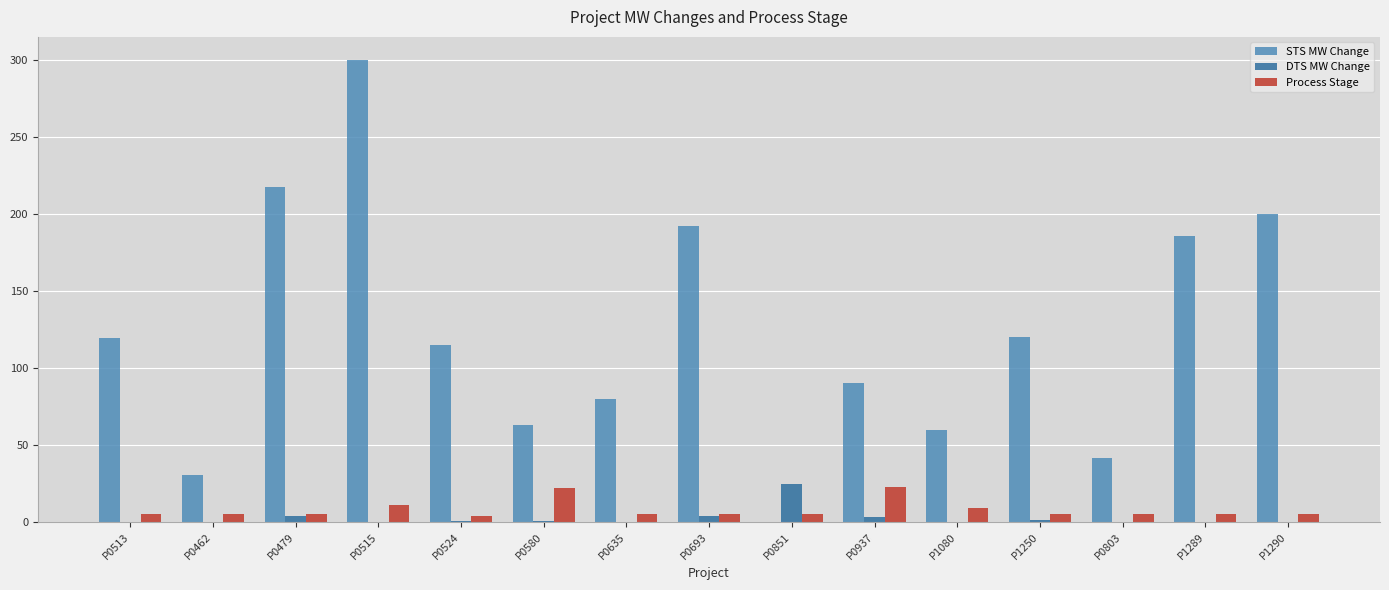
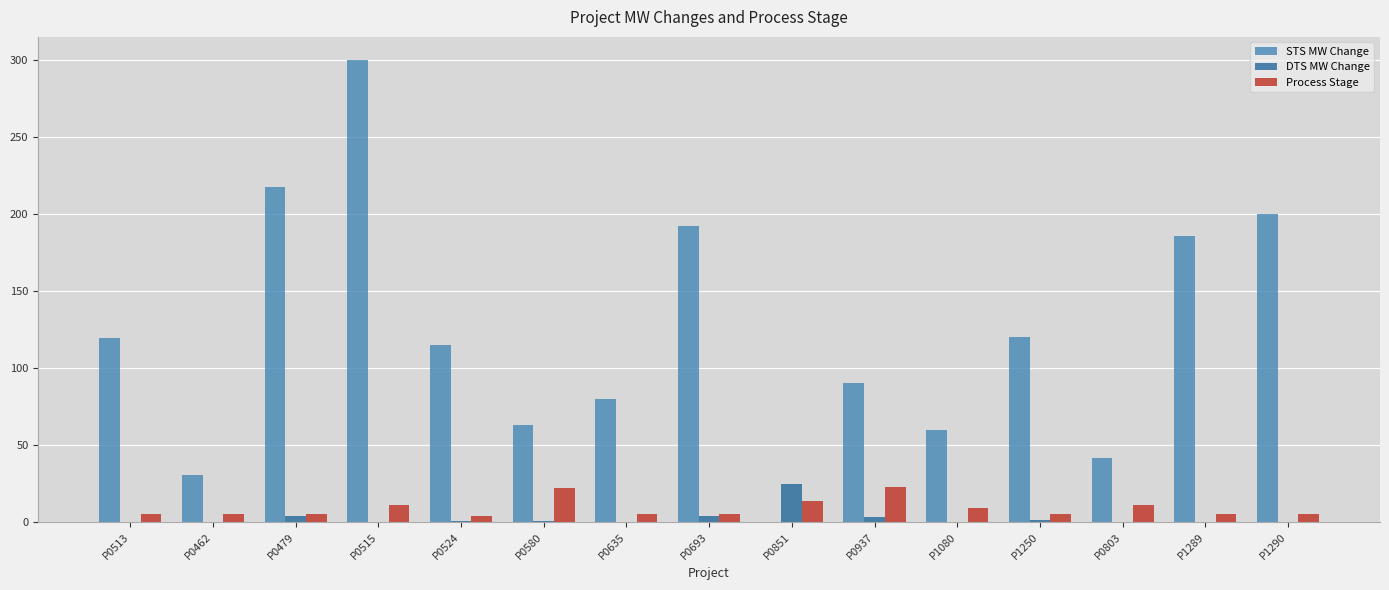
  {
    "Process Stage": {
      "P0513": 5,
      "P0462": 5,
      "P0479": 5,
      "P0515": 11,
      "P0524": 4,
      "P0580": 22,
      "P0635": 5,
      "P0693": 5,
-     "P0851": 5,
+     "P0851": 14,
      "P0937": 23,
      "P1080": 9,
      "P1250": 5,
-     "P0803": 5,
+     "P0803": 11,
      "P1289": 5,
      "P1290": 5
    }
  }
